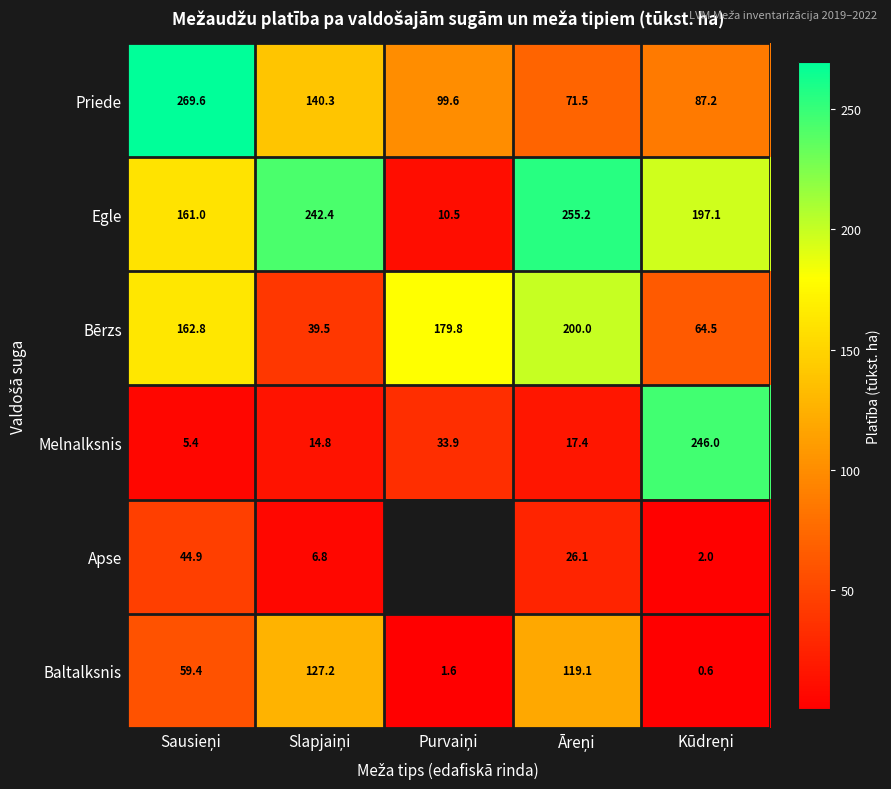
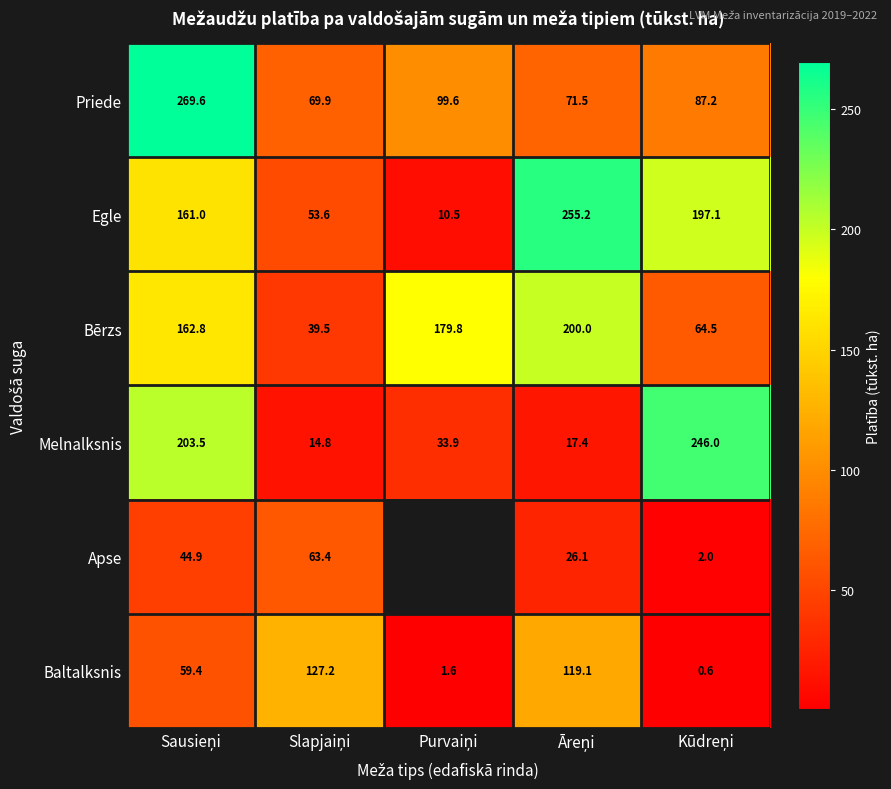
  {
    "Priede": {
      "Sausieņi": 269.6,
-     "Slapjaiņi": 140.3,
+     "Slapjaiņi": 69.9,
      "Purvaiņi": 99.6,
      "Āreņi": 71.5,
      "Kūdreņi": 87.2
    },
    "Egle": {
      "Sausieņi": 161.0,
-     "Slapjaiņi": 242.4,
+     "Slapjaiņi": 53.6,
      "Purvaiņi": 10.5,
      "Āreņi": 255.2,
      "Kūdreņi": 197.1
    },
    "Bērzs": {
      "Sausieņi": 162.8,
      "Slapjaiņi": 39.5,
      "Purvaiņi": 179.8,
      "Āreņi": 200.0,
      "Kūdreņi": 64.5
    },
    "Melnalksnis": {
-     "Sausieņi": 5.4,
+     "Sausieņi": 203.5,
      "Slapjaiņi": 14.8,
      "Purvaiņi": 33.9,
      "Āreņi": 17.4,
      "Kūdreņi": 246.0
    },
    "Apse": {
      "Sausieņi": 44.9,
-     "Slapjaiņi": 6.8,
+     "Slapjaiņi": 63.4,
      "Āreņi": 26.1,
      "Kūdreņi": 2.0
    },
    "Baltalksnis": {
      "Sausieņi": 59.4,
      "Slapjaiņi": 127.2,
      "Purvaiņi": 1.6,
      "Āreņi": 119.1,
      "Kūdreņi": 0.6
    }
  }
